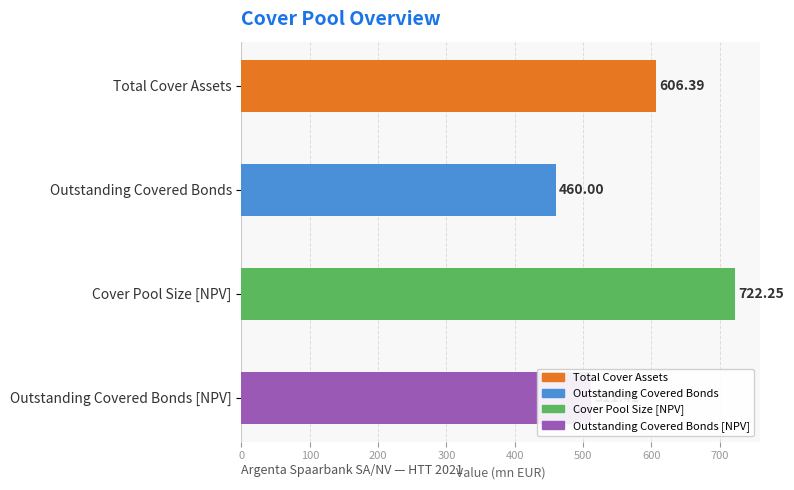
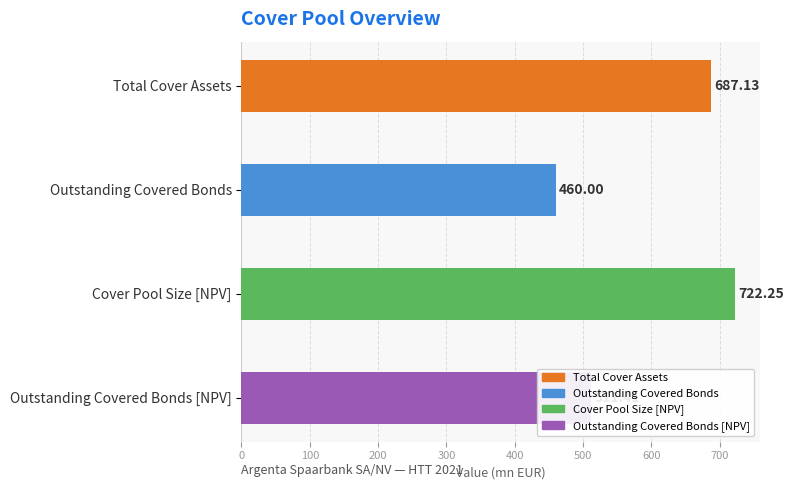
  {
-   "Total Cover Assets": 606.39,
+   "Total Cover Assets": 687.13,
    "Outstanding Covered Bonds": 460.00,
    "Cover Pool Size [NPV]": 722.25
  }
